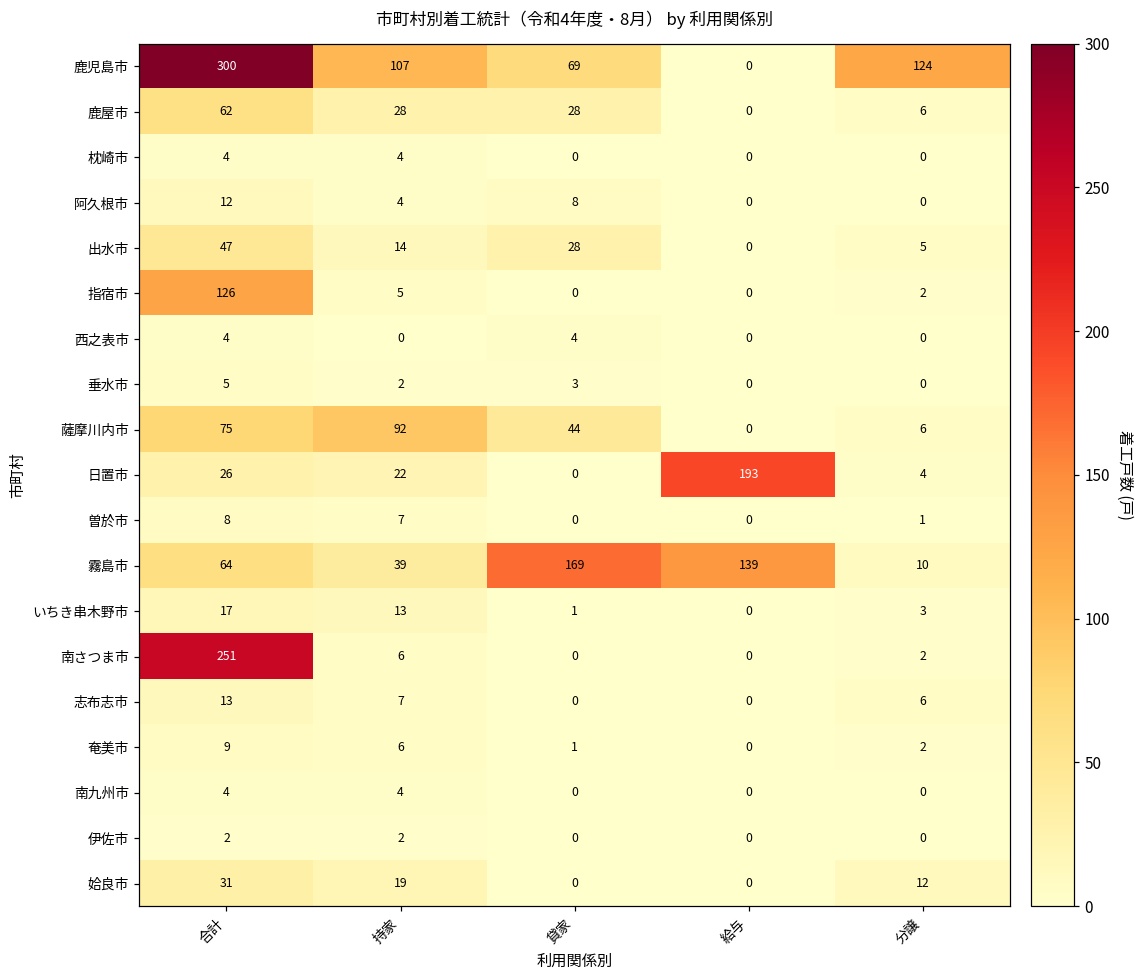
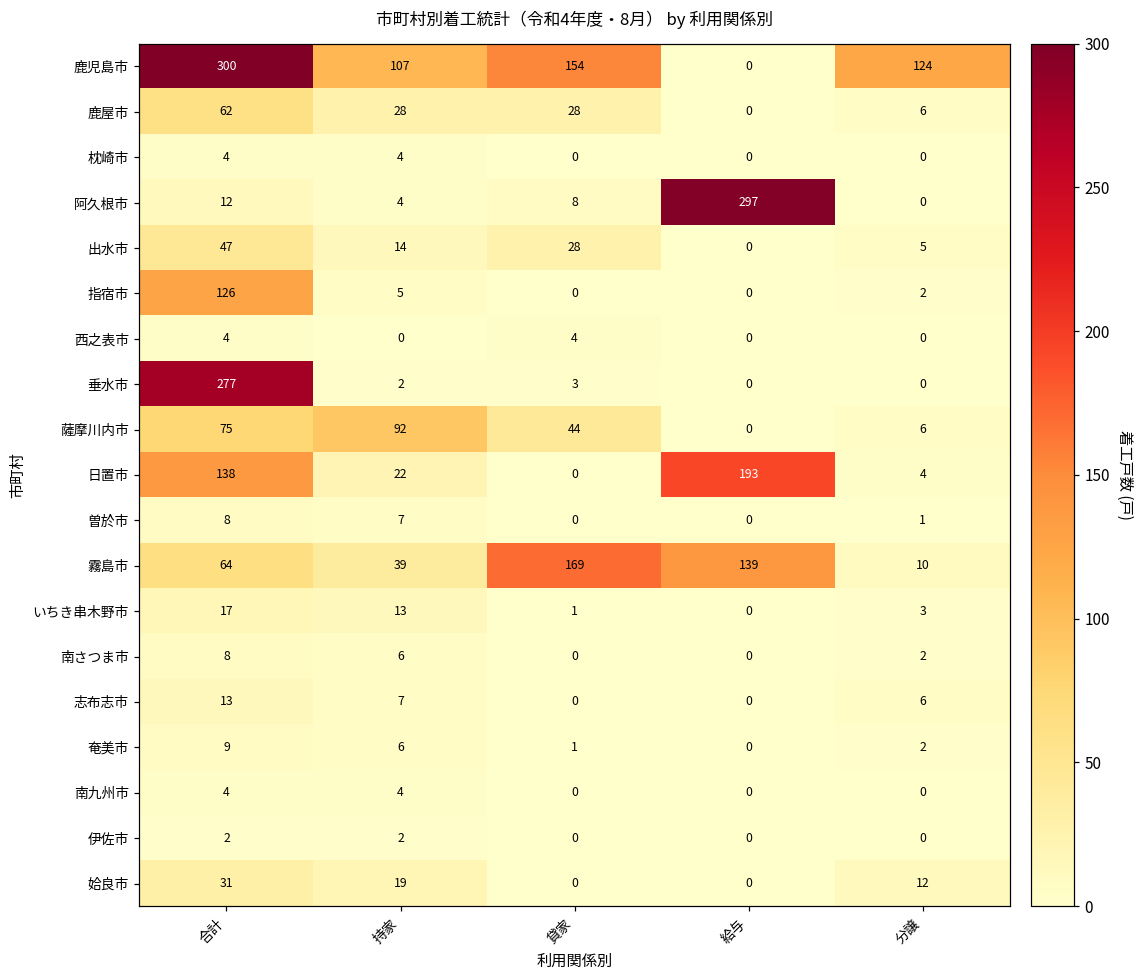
  {
    "鹿児島市": {
      "合計": 300,
      "持家": 107,
-     "貸家": 69,
+     "貸家": 154,
      "給与": 0,
      "分譲": 124
    },
    "鹿屋市": {
      "合計": 62,
      "持家": 28,
      "貸家": 28,
      "給与": 0,
      "分譲": 6
    },
    "枕崎市": {
      "合計": 4,
      "持家": 4,
      "貸家": 0,
      "給与": 0,
      "分譲": 0
    },
    "阿久根市": {
      "合計": 12,
      "持家": 4,
      "貸家": 8,
-     "給与": 0,
+     "給与": 297,
      "分譲": 0
    },
    "出水市": {
      "合計": 47,
      "持家": 14,
      "貸家": 28,
      "給与": 0,
      "分譲": 5
    },
    "指宿市": {
      "合計": 126,
      "持家": 5,
      "貸家": 0,
      "給与": 0,
      "分譲": 2
    },
    "西之表市": {
      "合計": 4,
      "持家": 0,
      "貸家": 4,
      "給与": 0,
      "分譲": 0
    },
    "垂水市": {
-     "合計": 5,
+     "合計": 277,
      "持家": 2,
      "貸家": 3,
      "給与": 0,
      "分譲": 0
    },
    "薩摩川内市": {
      "合計": 75,
      "持家": 92,
      "貸家": 44,
      "給与": 0,
      "分譲": 6
    },
    "日置市": {
-     "合計": 26,
+     "合計": 138,
      "持家": 22,
      "貸家": 0,
      "給与": 193,
      "分譲": 4
    },
    "曽於市": {
      "合計": 8,
      "持家": 7,
      "貸家": 0,
      "給与": 0,
      "分譲": 1
    },
    "霧島市": {
      "合計": 64,
      "持家": 39,
      "貸家": 169,
      "給与": 139,
      "分譲": 10
    },
    "いちき串木野市": {
      "合計": 17,
      "持家": 13,
      "貸家": 1,
      "給与": 0,
      "分譲": 3
    },
    "南さつま市": {
-     "合計": 251,
+     "合計": 8,
      "持家": 6,
      "貸家": 0,
      "給与": 0,
      "分譲": 2
    },
    "志布志市": {
      "合計": 13,
      "持家": 7,
      "貸家": 0,
      "給与": 0,
      "分譲": 6
    },
    "奄美市": {
      "合計": 9,
      "持家": 6,
      "貸家": 1,
      "給与": 0,
      "分譲": 2
    },
    "南九州市": {
      "合計": 4,
      "持家": 4,
      "貸家": 0,
      "給与": 0,
      "分譲": 0
    },
    "伊佐市": {
      "合計": 2,
      "持家": 2,
      "貸家": 0,
      "給与": 0,
      "分譲": 0
    },
    "姶良市": {
      "合計": 31,
      "持家": 19,
      "貸家": 0,
      "給与": 0,
      "分譲": 12
    }
  }
